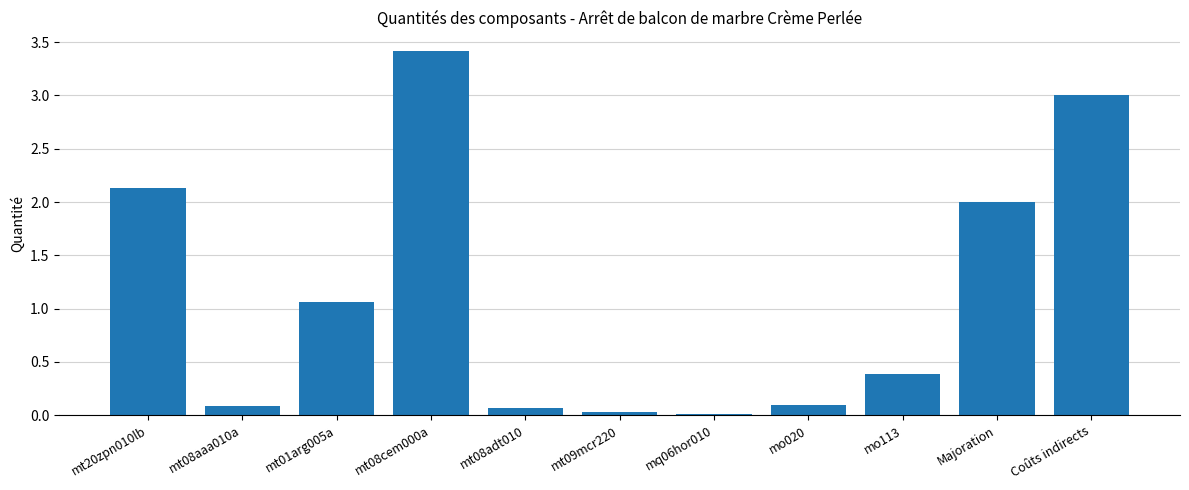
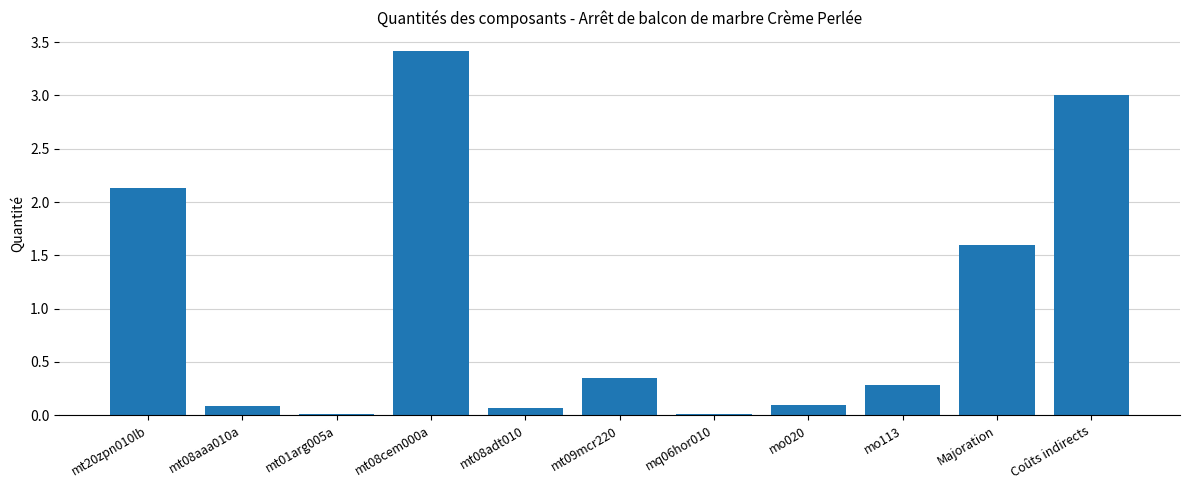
  {
    "mt20zpn010lb": 2.13,
    "mt08aaa010a": 0.08,
-   "mt01arg005a": 1.07,
+   "mt01arg005a": 0.01,
    "mt08cem000a": 3.42,
    "mt08adt010": 0.07,
-   "mt09mcr220": 0.03,
+   "mt09mcr220": 0.35,
    "mo020": 0.09,
-   "mo113": 0.39,
-   "Majoration": 2.0,
+   "mo113": 0.28,
+   "Majoration": 1.6,
    "Coûts indirects": 3.00
  }
